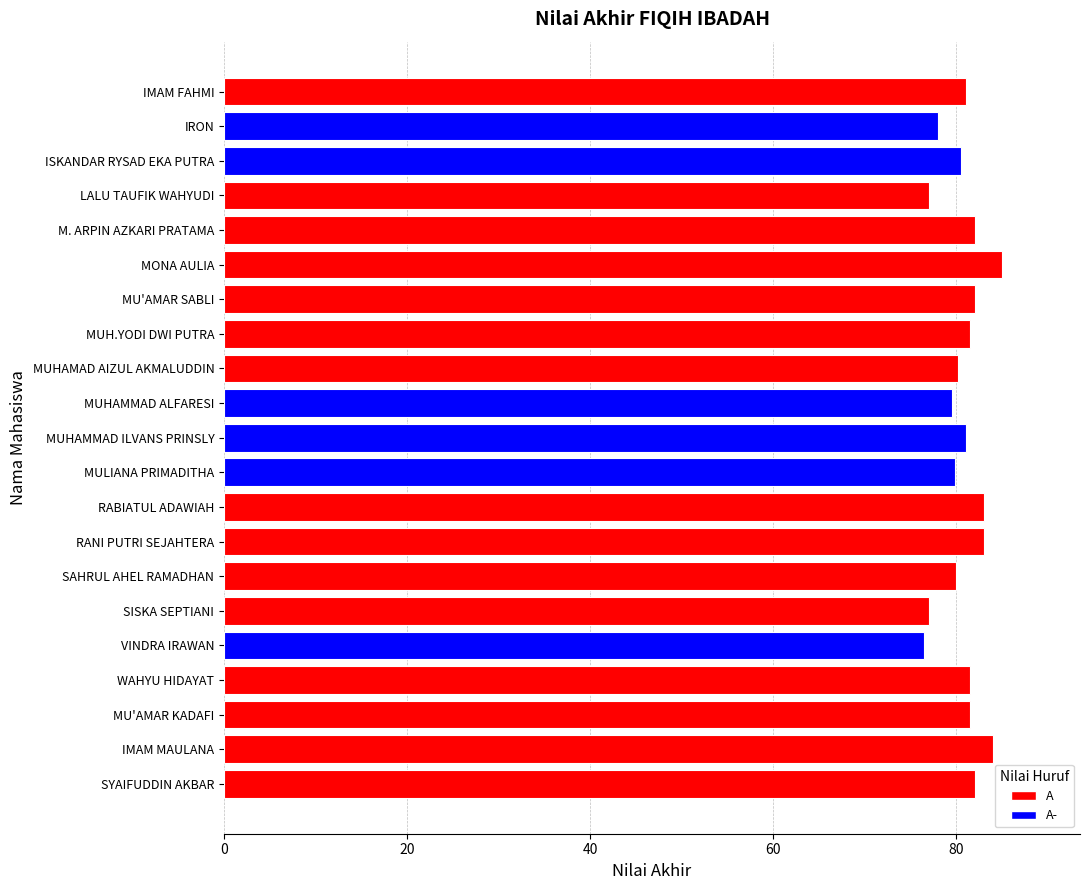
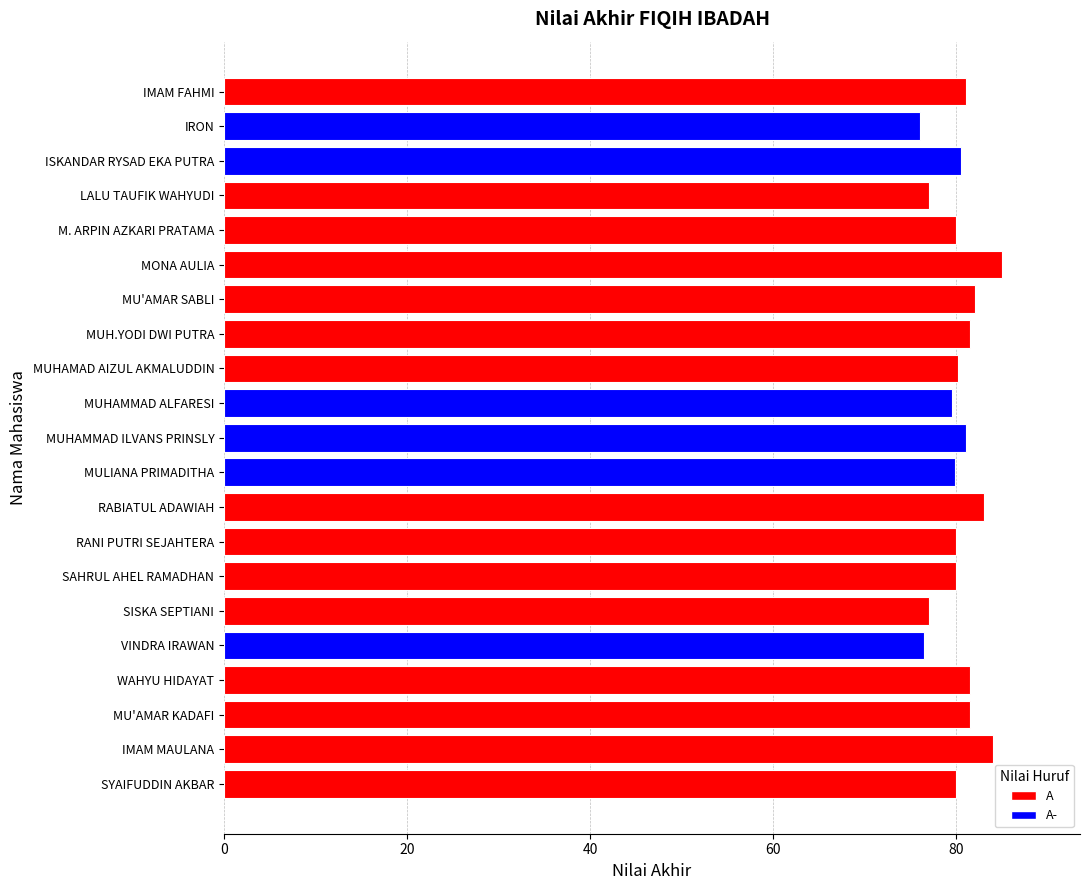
  {
    "IMAM FAHMI": 81,
-   "IRON": 78,
+   "IRON": 76,
    "ISKANDAR RYSAD EKA PUTRA": 81,
    "LALU TAUFIK WAHYUDI": 77,
-   "M. ARPIN AZKARI PRATAMA": 82,
+   "M. ARPIN AZKARI PRATAMA": 80,
    "MONA AULIA": 85,
    "MU'AMAR SABLI": 82,
    "MUH.YODI DWI PUTRA": 82,
    "MUHAMAD AIZUL AKMALUDDIN": 80,
    "MUHAMMAD ALFARESI": 80,
    "MUHAMMAD ILVANS PRINSLY": 81,
    "MULIANA PRIMADITHA": 80,
    "RABIATUL ADAWIAH": 83,
-   "RANI PUTRI SEJAHTERA": 83,
+   "RANI PUTRI SEJAHTERA": 80,
    "SAHRUL AHEL RAMADHAN": 80,
    "SISKA SEPTIANI": 77,
    "VINDRA IRAWAN": 77,
    "WAHYU HIDAYAT": 82,
    "MU'AMAR KADAFI": 82,
    "IMAM MAULANA": 84,
-   "SYAIFUDDIN AKBAR": 82
+   "SYAIFUDDIN AKBAR": 80
  }
